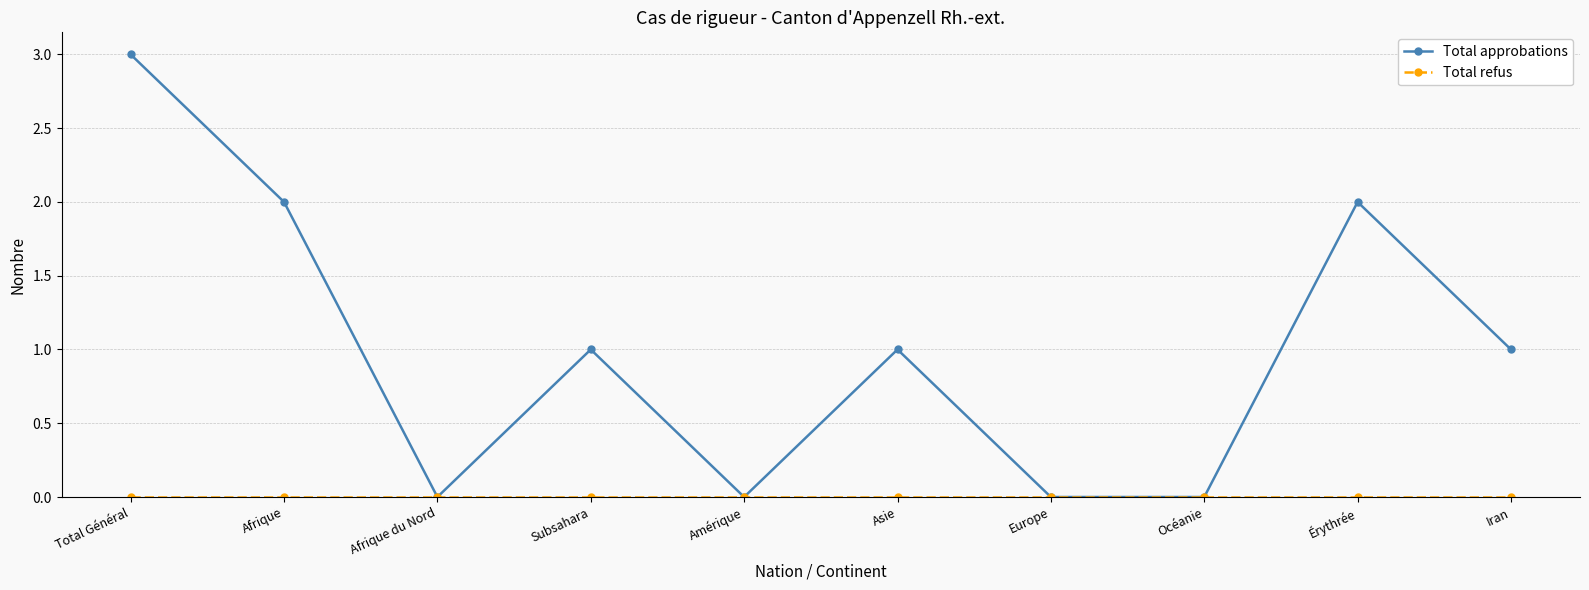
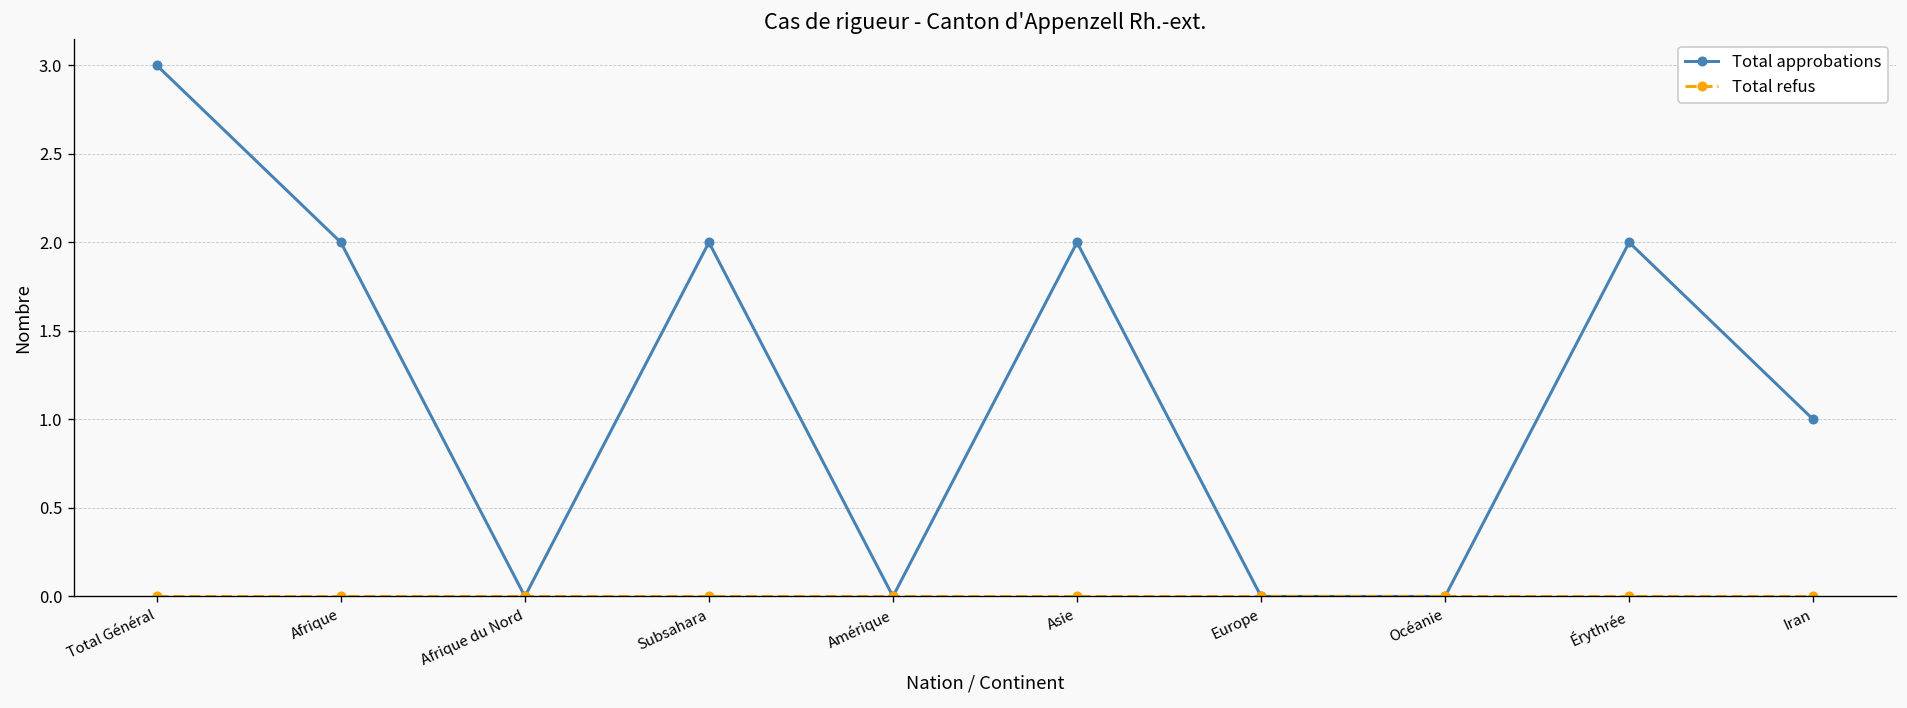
  {
    "Total approbations": {
      "Total Général": 3,
      "Afrique": 2,
-     "Subsahara": 1,
-     "Asie": 1,
+     "Subsahara": 2,
+     "Asie": 2,
      "Érythrée": 2,
      "Iran": 1
    },
    "Total refus": {
      "Total Général": 0,
      "Afrique": 0,
      "Subsahara": 0,
      "Asie": 0,
      "Érythrée": 0,
      "Iran": 0
    }
  }
